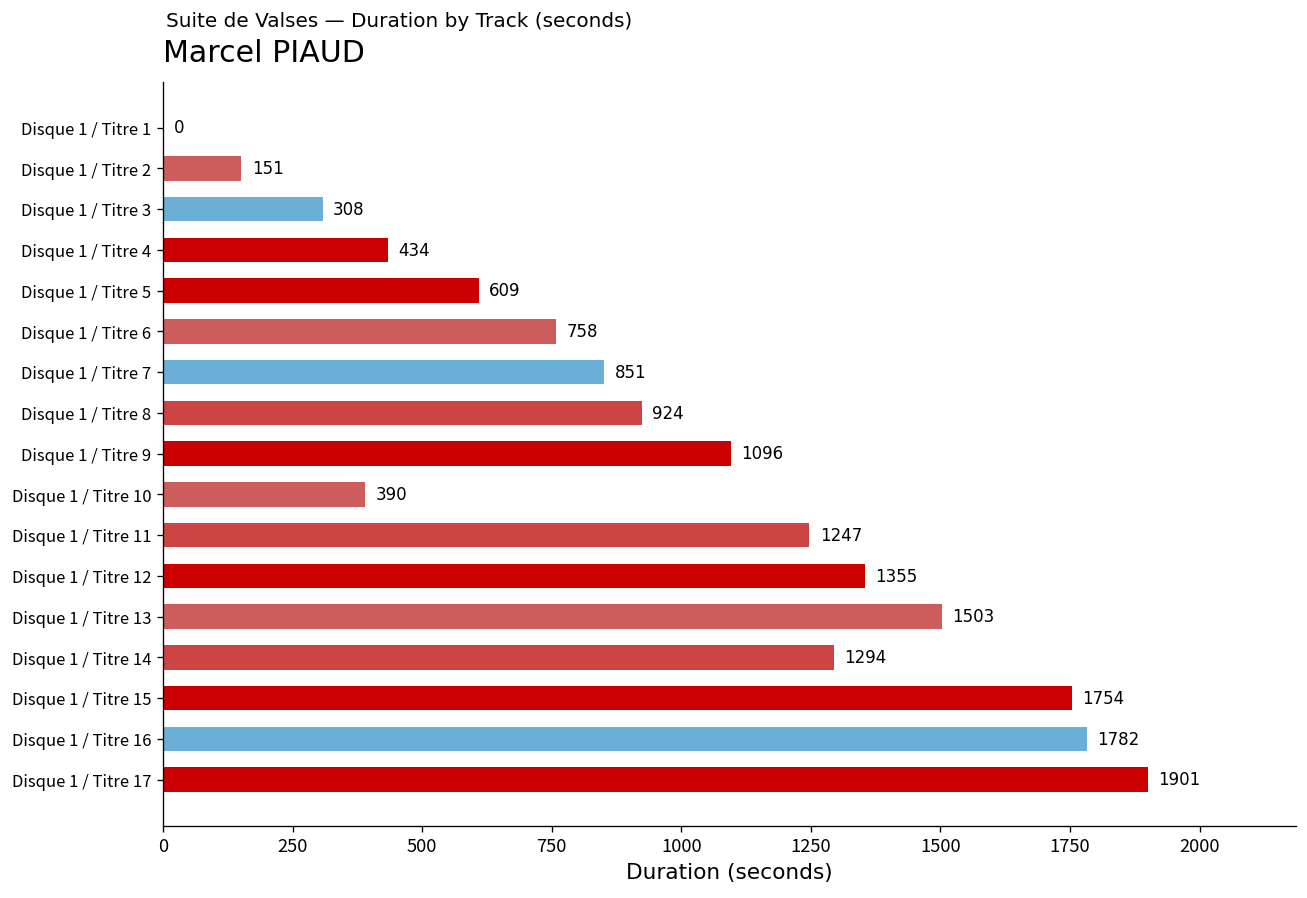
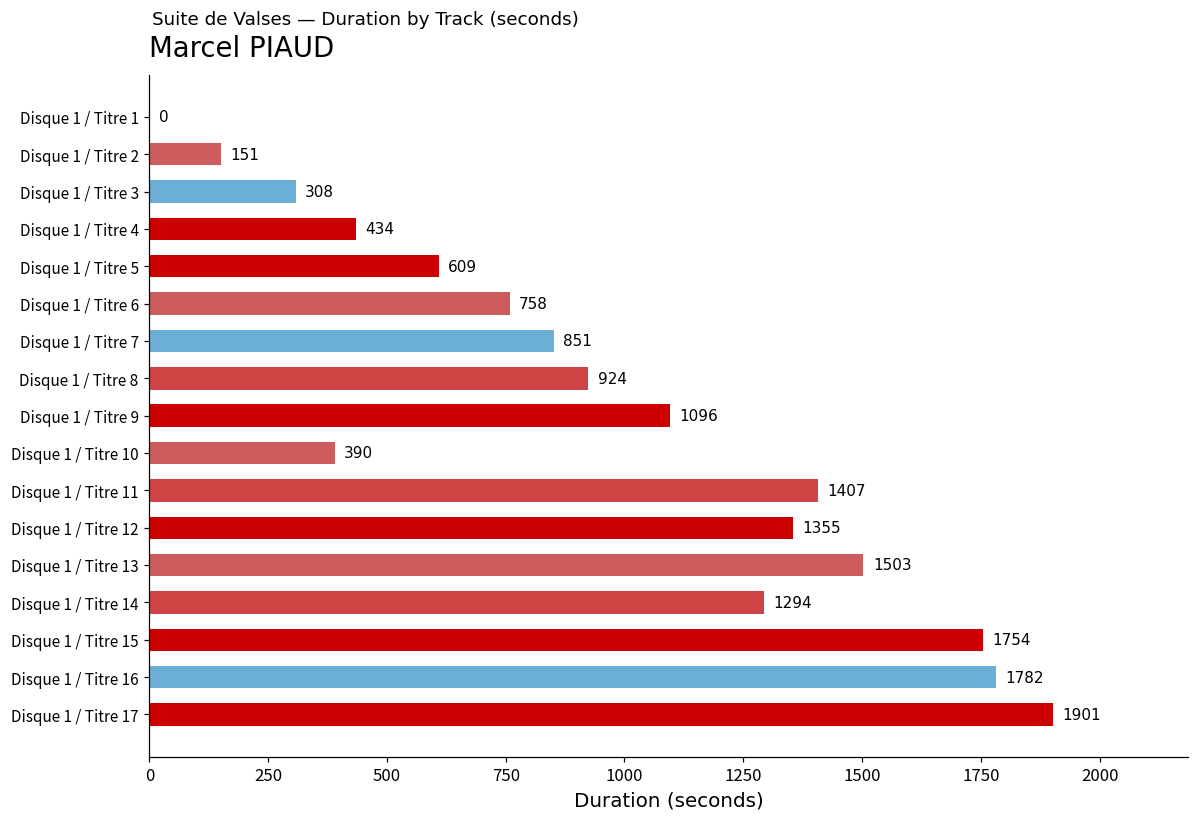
  {
    "Disque 1 / Titre 1": 0,
    "Disque 1 / Titre 2": 151,
    "Disque 1 / Titre 3": 308,
    "Disque 1 / Titre 4": 434,
    "Disque 1 / Titre 5": 609,
    "Disque 1 / Titre 6": 758,
    "Disque 1 / Titre 7": 851,
    "Disque 1 / Titre 8": 924,
    "Disque 1 / Titre 9": 1096,
    "Disque 1 / Titre 10": 390,
-   "Disque 1 / Titre 11": 1247,
+   "Disque 1 / Titre 11": 1407,
    "Disque 1 / Titre 12": 1355,
    "Disque 1 / Titre 13": 1503,
    "Disque 1 / Titre 14": 1294,
    "Disque 1 / Titre 15": 1754,
    "Disque 1 / Titre 16": 1782,
    "Disque 1 / Titre 17": 1901
  }
